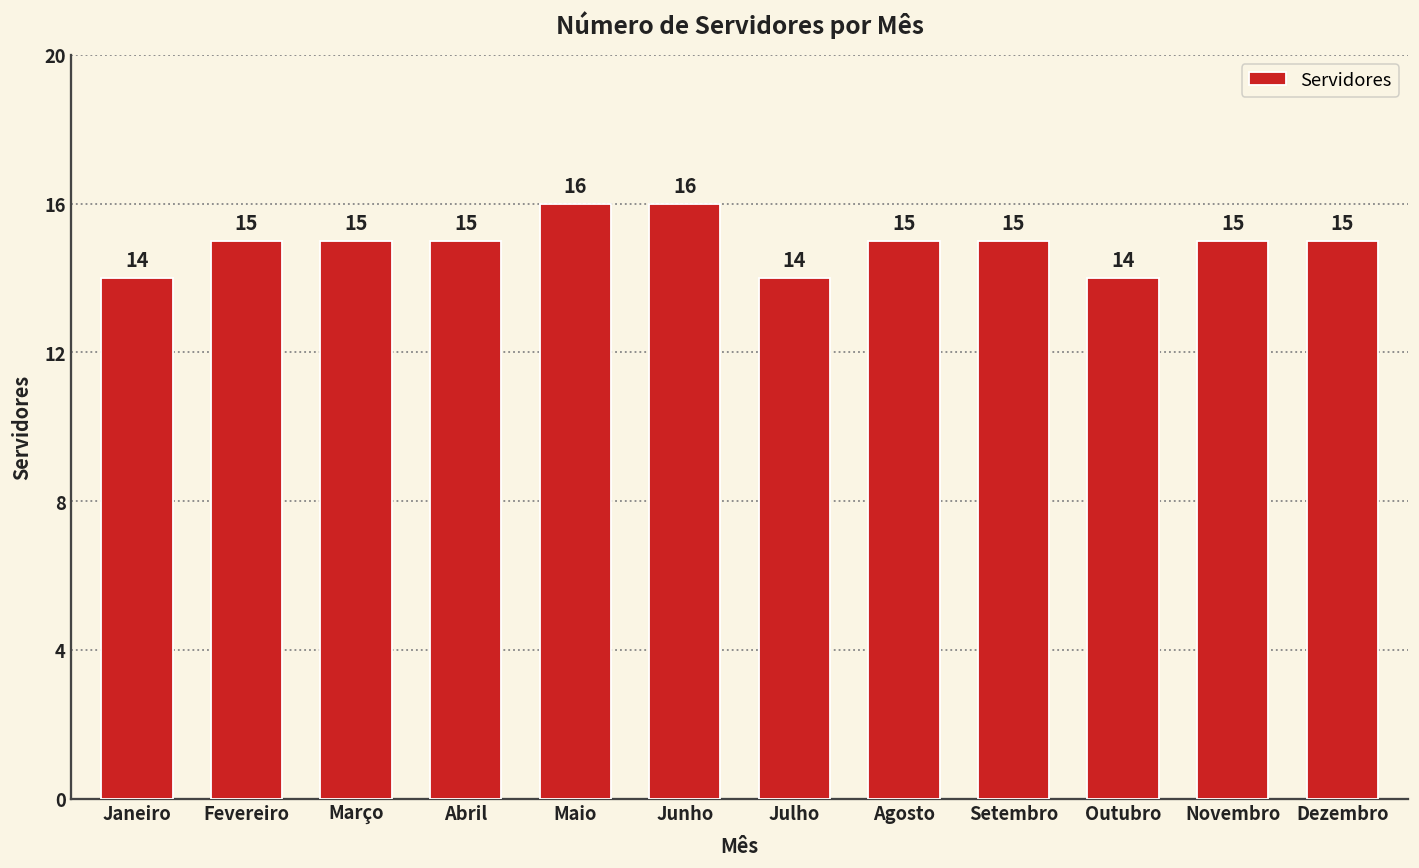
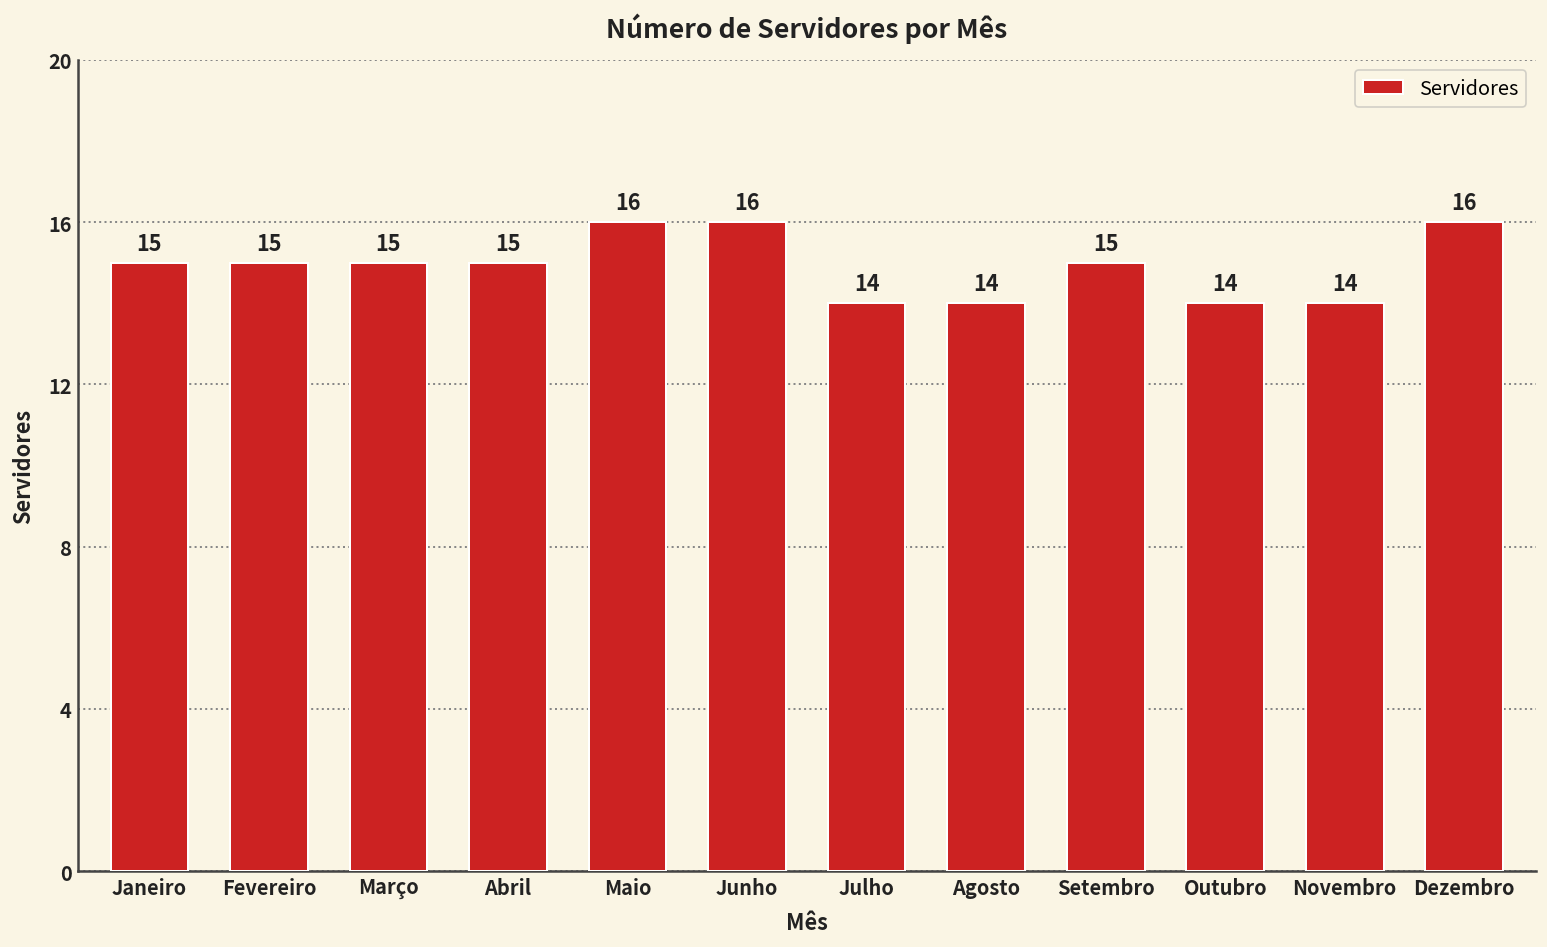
  {
-   "Janeiro": 14,
+   "Janeiro": 15,
    "Fevereiro": 15,
    "Março": 15,
    "Abril": 15,
    "Maio": 16,
    "Junho": 16,
    "Julho": 14,
-   "Agosto": 15,
+   "Agosto": 14,
    "Setembro": 15,
    "Outubro": 14,
-   "Novembro": 15,
-   "Dezembro": 15
+   "Novembro": 14,
+   "Dezembro": 16
  }
